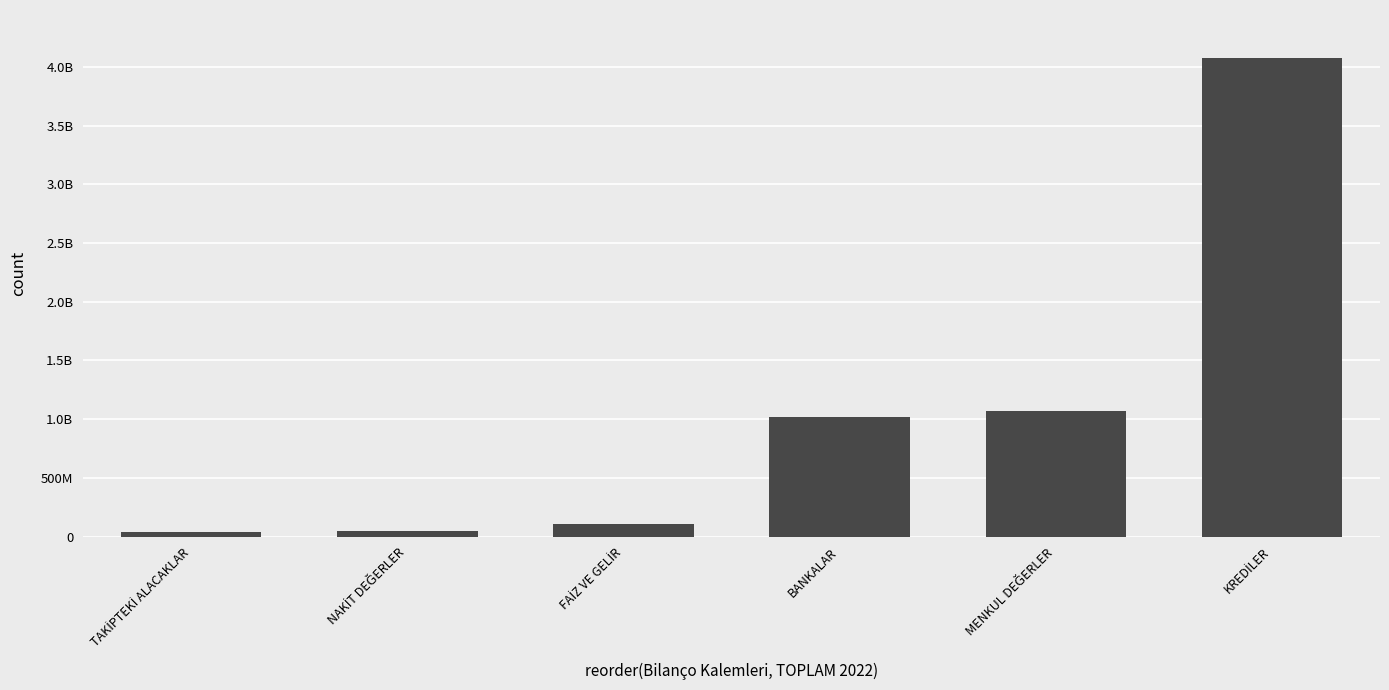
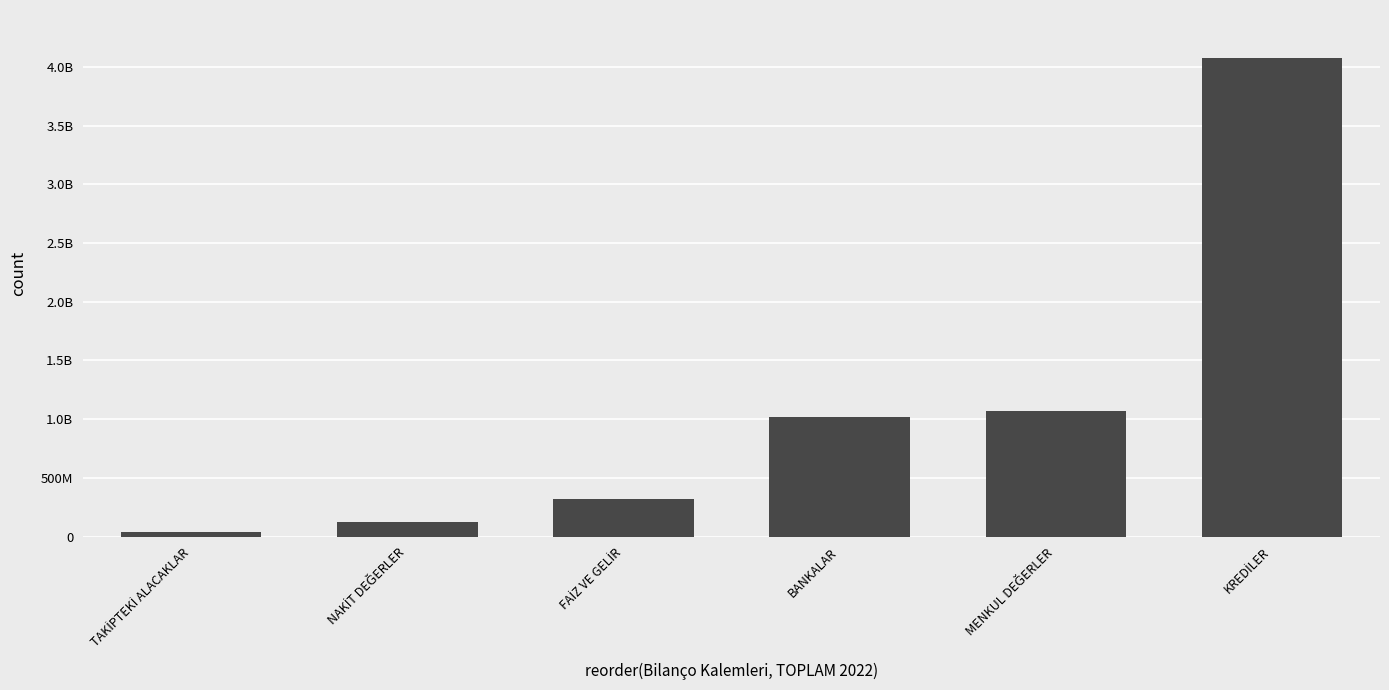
  {
    "TAKİPTEKİ ALACAKLAR": 40000000,
-   "NAKİT DEĞERLER": 50000000,
-   "FAİZ VE GELİR": 100000000,
+   "NAKİT DEĞERLER": 120000000,
+   "FAİZ VE GELİR": 320000000,
    "BANKALAR": 1020000000,
    "MENKUL DEĞERLER": 1070000000,
    "KREDİLER": 4080000000
  }
